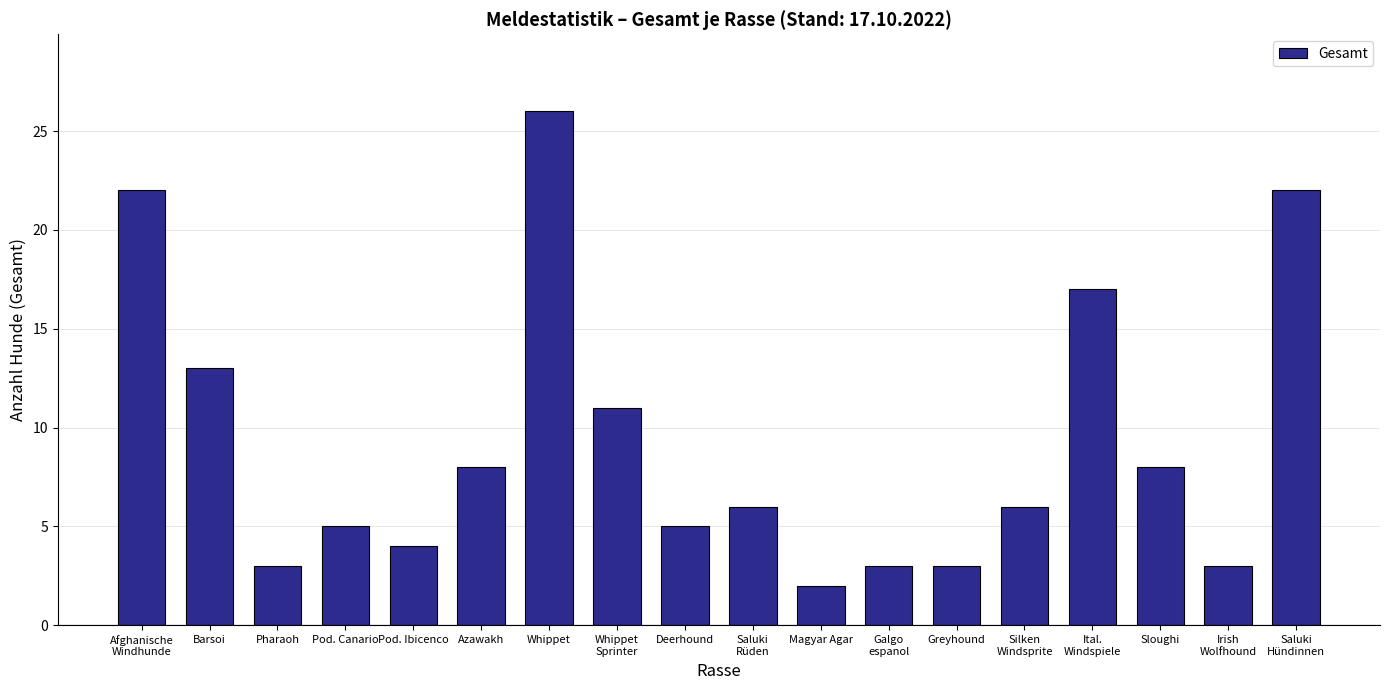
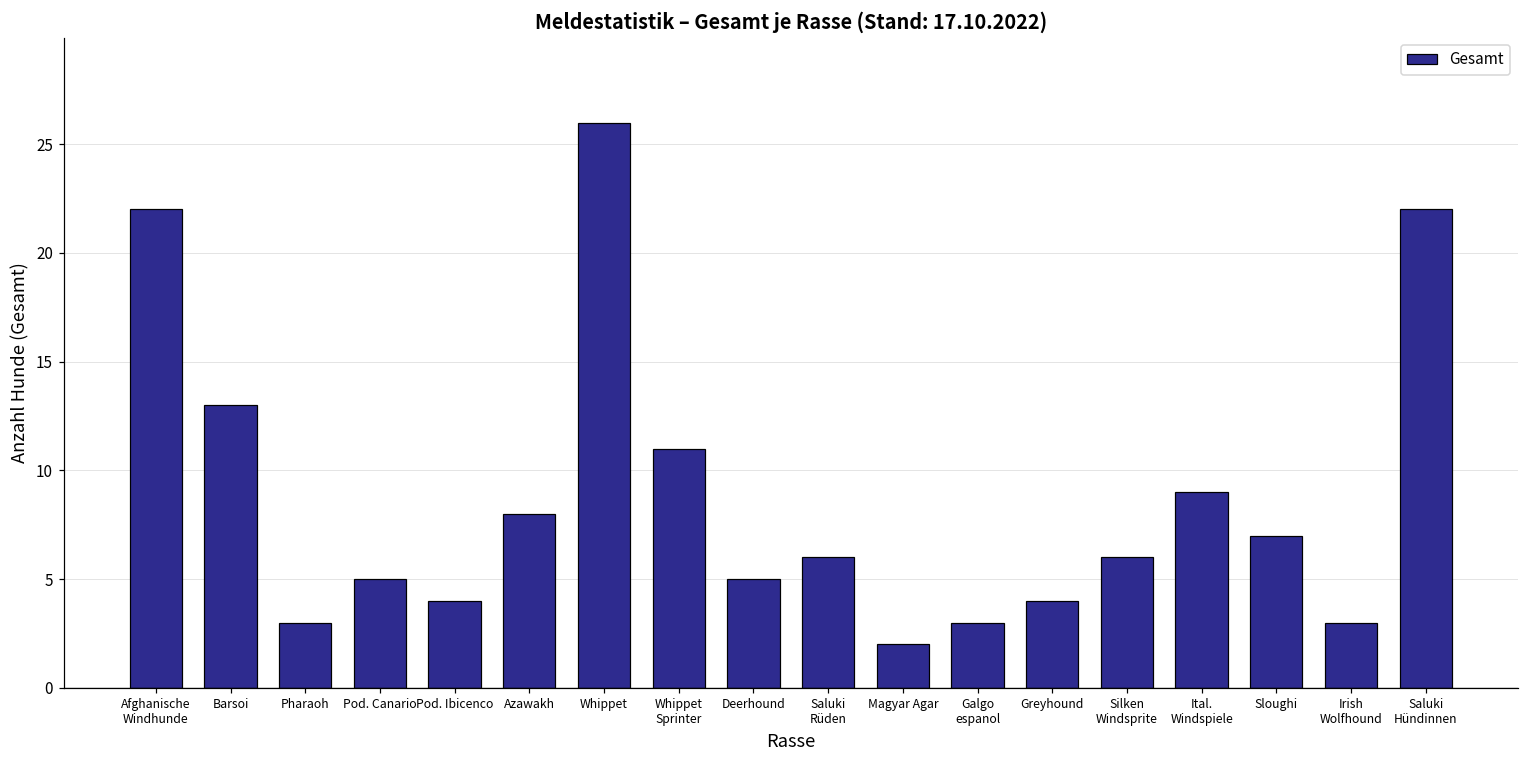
  {
    "Afghanische Windhunde": 22,
    "Barsoi": 13,
    "Pharaoh": 3,
    "Pod. Canario": 5,
    "Pod. Ibicenco": 4,
    "Azawakh": 8,
    "Whippet": 26,
    "Whippet Sprinter": 11,
    "Deerhound": 5,
    "Saluki Rüden": 6,
    "Magyar Agar": 2,
    "Galgo espanol": 3,
-   "Greyhound": 3,
+   "Greyhound": 4,
    "Silken Windsprite": 6,
-   "Ital. Windspiele": 17,
-   "Sloughi": 8,
+   "Ital. Windspiele": 9,
+   "Sloughi": 7,
    "Irish Wolfhound": 3,
    "Saluki Hündinnen": 22
  }
